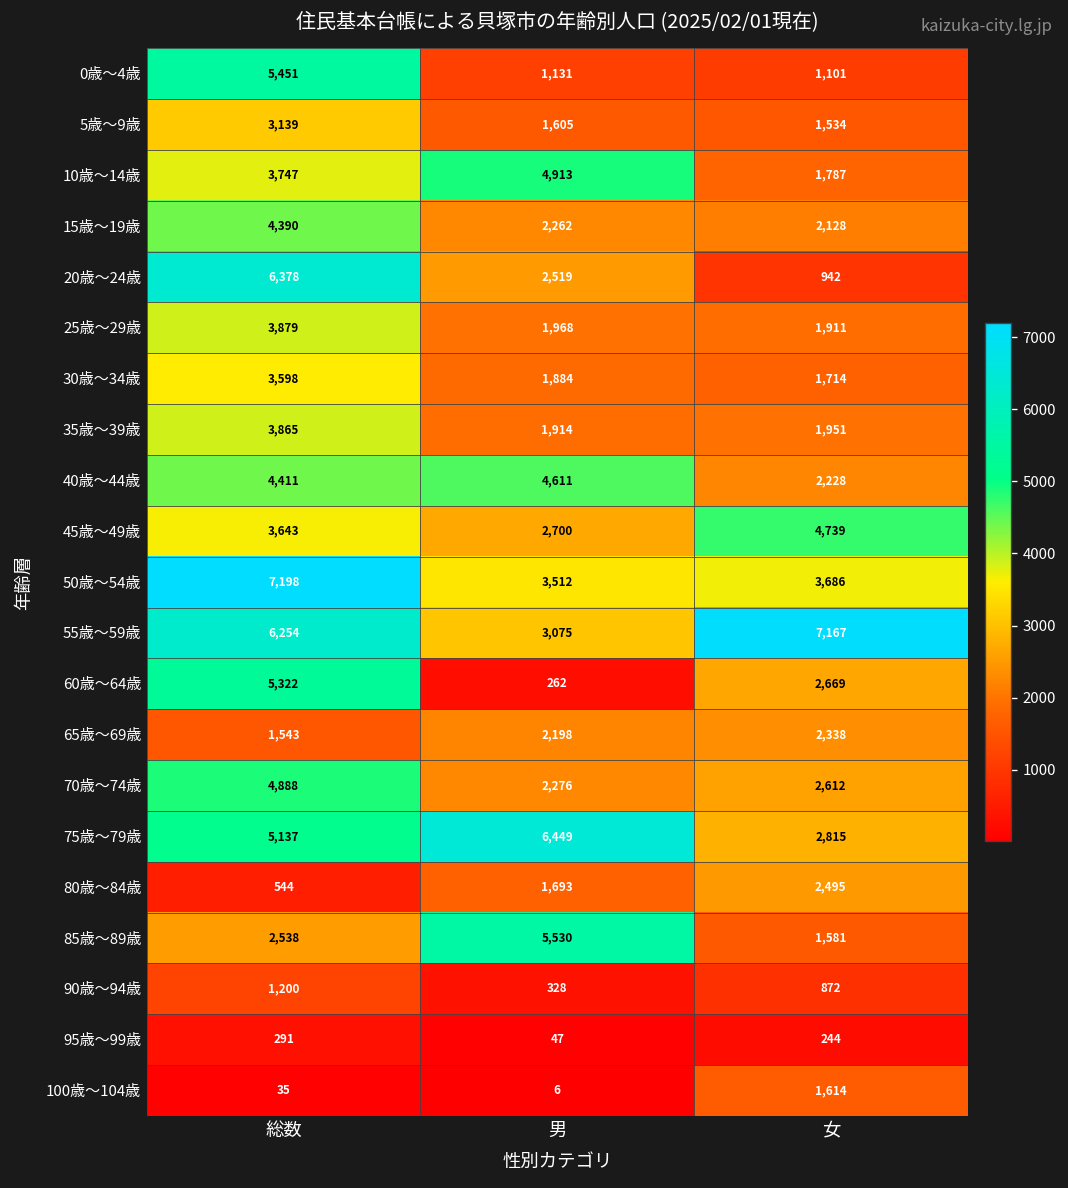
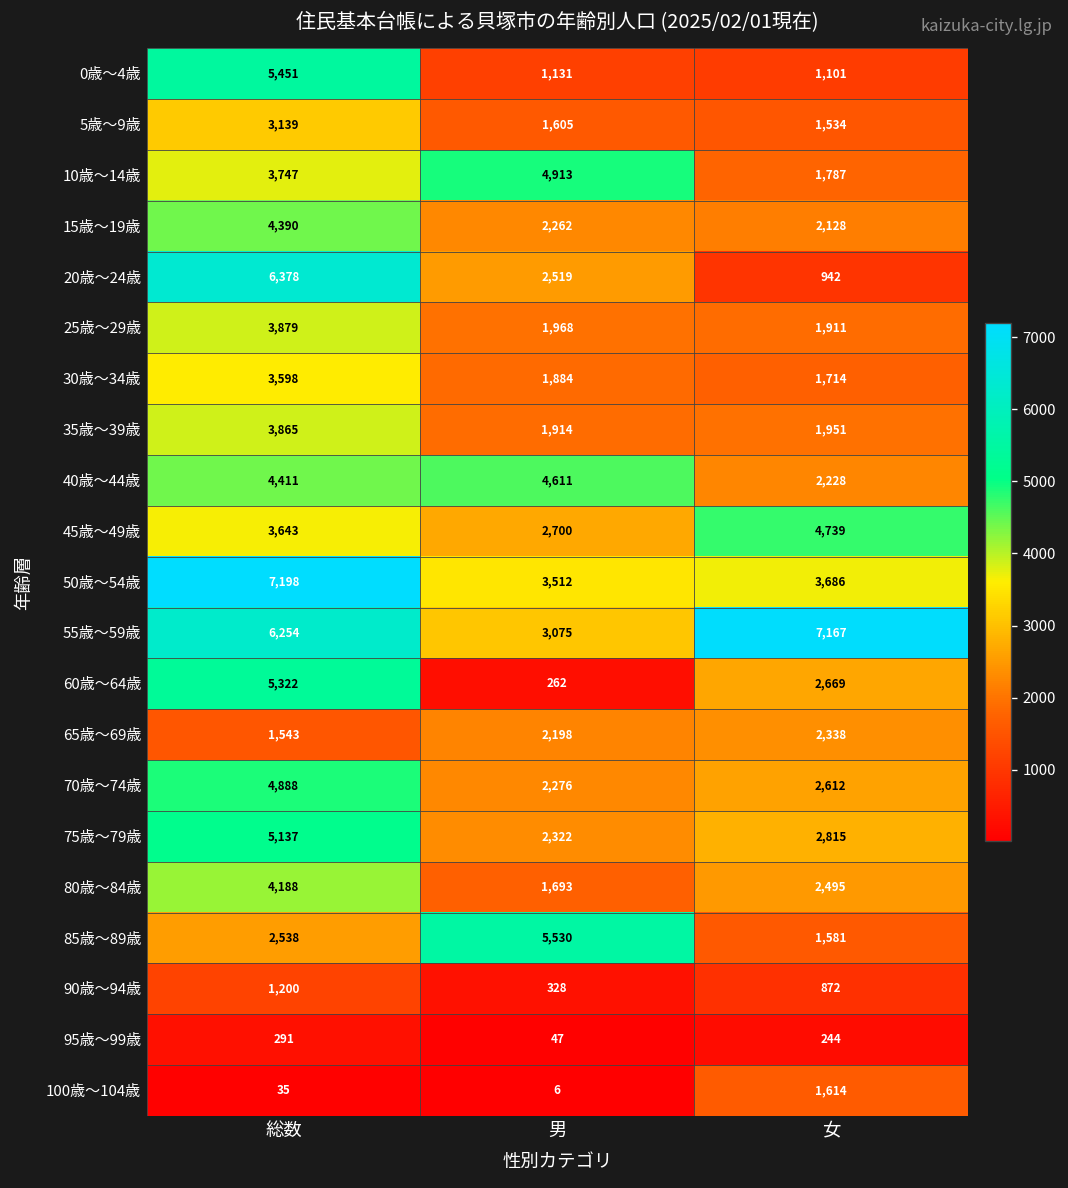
  {
    "0歳～4歳": {
      "総数": "5,451",
      "男": "1,131",
      "女": "1,101"
    },
    "5歳～9歳": {
      "総数": "3,139",
      "男": "1,605",
      "女": "1,534"
    },
    "10歳～14歳": {
      "総数": "3,747",
      "男": "4,913",
      "女": "1,787"
    },
    "15歳～19歳": {
      "総数": "4,390",
      "男": "2,262",
      "女": "2,128"
    },
    "20歳～24歳": {
      "総数": "6,378",
      "男": "2,519",
      "女": "942"
    },
    "25歳～29歳": {
      "総数": "3,879",
      "男": "1,968",
      "女": "1,911"
    },
    "30歳～34歳": {
      "総数": "3,598",
      "男": "1,884",
      "女": "1,714"
    },
    "35歳～39歳": {
      "総数": "3,865",
      "男": "1,914",
      "女": "1,951"
    },
    "40歳～44歳": {
      "総数": "4,411",
      "男": "4,611",
      "女": "2,228"
    },
    "45歳～49歳": {
      "総数": "3,643",
      "男": "2,700",
      "女": "4,739"
    },
    "50歳～54歳": {
      "総数": "7,198",
      "男": "3,512",
      "女": "3,686"
    },
    "55歳～59歳": {
      "総数": "6,254",
      "男": "3,075",
      "女": "7,167"
    },
    "60歳～64歳": {
      "総数": "5,322",
      "男": "262",
      "女": "2,669"
    },
    "65歳～69歳": {
      "総数": "1,543",
      "男": "2,198",
      "女": "2,338"
    },
    "70歳～74歳": {
      "総数": "4,888",
      "男": "2,276",
      "女": "2,612"
    },
    "75歳～79歳": {
      "総数": "5,137",
-     "男": "6,449",
+     "男": "2,322",
      "女": "2,815"
    },
    "80歳～84歳": {
-     "総数": "544",
+     "総数": "4,188",
      "男": "1,693",
      "女": "2,495"
    },
    "85歳～89歳": {
      "総数": "2,538",
      "男": "5,530",
      "女": "1,581"
    },
    "90歳～94歳": {
      "総数": "1,200",
      "男": "328",
      "女": "872"
    },
    "95歳～99歳": {
      "総数": "291",
      "男": "47",
      "女": "244"
    },
    "100歳～104歳": {
      "総数": "35",
      "男": "6",
      "女": "1,614"
    }
  }
